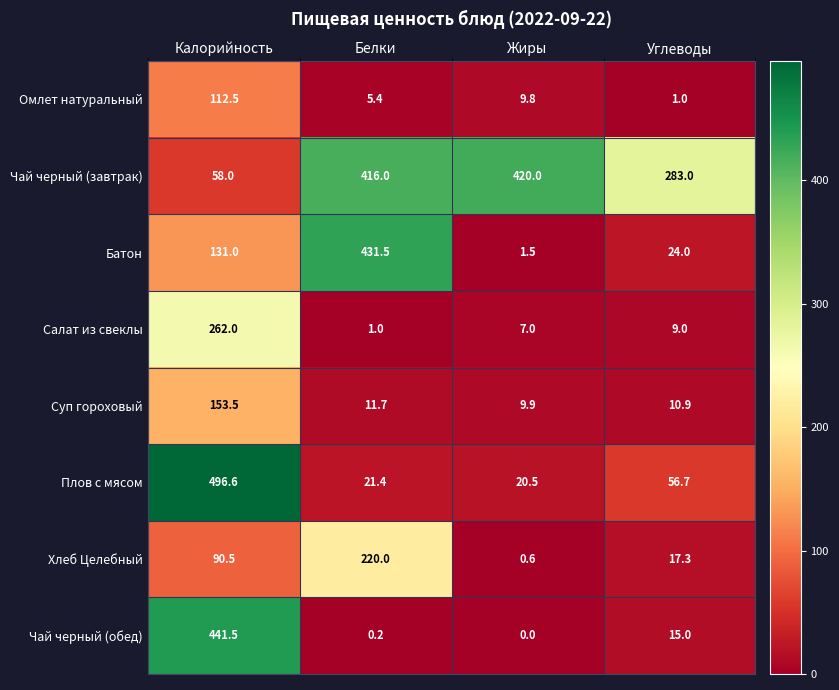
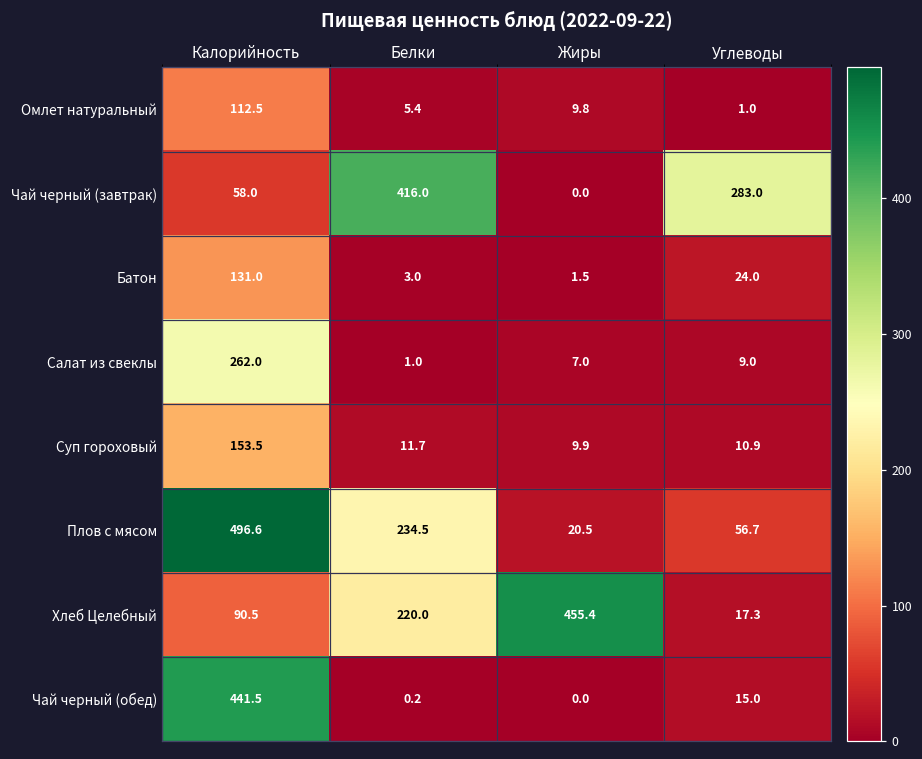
  {
    "Омлет натуральный": {
      "Калорийность": 112.5,
      "Белки": 5.4,
      "Жиры": 9.8,
      "Углеводы": 1.0
    },
    "Чай черный (завтрак)": {
      "Калорийность": 58.0,
      "Белки": 416.0,
-     "Жиры": 420.0,
+     "Жиры": 0.0,
      "Углеводы": 283.0
    },
    "Батон": {
      "Калорийность": 131.0,
-     "Белки": 431.5,
+     "Белки": 3.0,
      "Жиры": 1.5,
      "Углеводы": 24.0
    },
    "Салат из свеклы": {
      "Калорийность": 262.0,
      "Белки": 1.0,
      "Жиры": 7.0,
      "Углеводы": 9.0
    },
    "Суп гороховый": {
      "Калорийность": 153.5,
      "Белки": 11.7,
      "Жиры": 9.9,
      "Углеводы": 10.9
    },
    "Плов с мясом": {
      "Калорийность": 496.6,
-     "Белки": 21.4,
+     "Белки": 234.5,
      "Жиры": 20.5,
      "Углеводы": 56.7
    },
    "Хлеб Целебный": {
      "Калорийность": 90.5,
      "Белки": 220.0,
-     "Жиры": 0.6,
+     "Жиры": 455.4,
      "Углеводы": 17.3
    },
    "Чай черный (обед)": {
      "Калорийность": 441.5,
      "Белки": 0.2,
      "Жиры": 0.0,
      "Углеводы": 15.0
    }
  }
